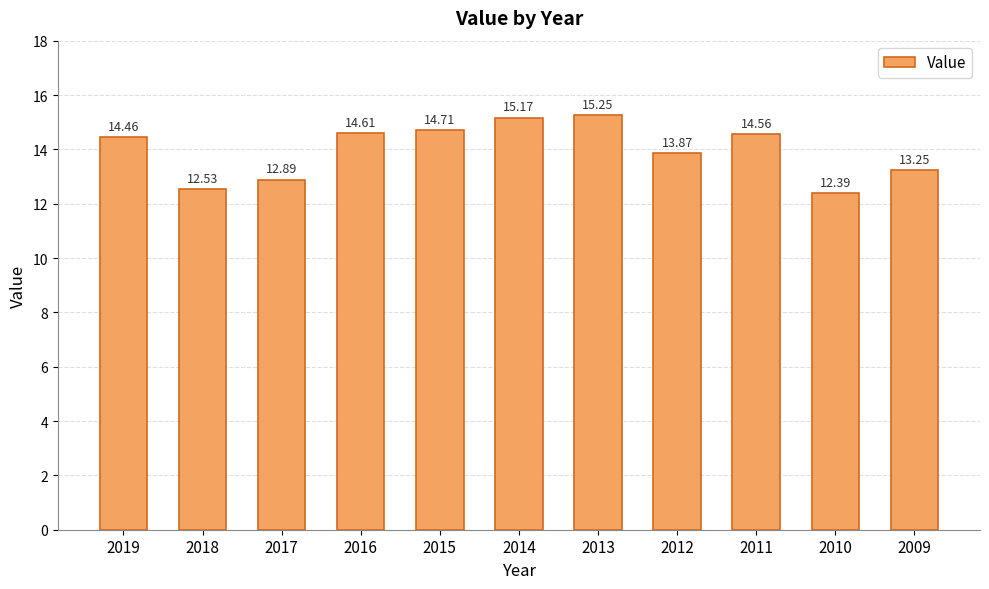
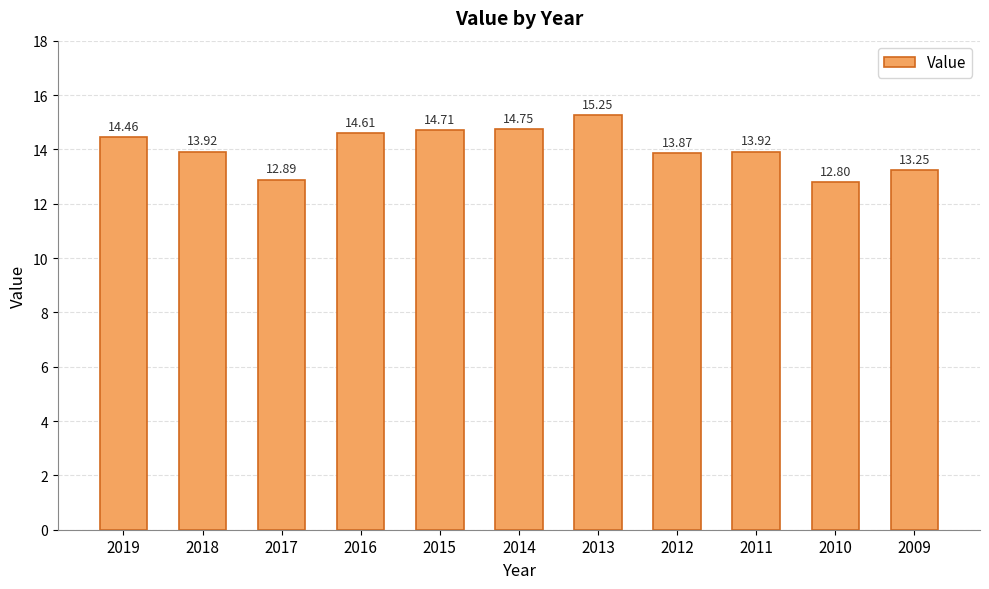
  {
    "2019": 14.46,
-   "2018": 12.53,
+   "2018": 13.92,
    "2017": 12.89,
    "2016": 14.61,
    "2015": 14.71,
-   "2014": 15.17,
+   "2014": 14.75,
    "2013": 15.25,
    "2012": 13.87,
-   "2011": 14.56,
-   "2010": 12.39,
+   "2011": 13.92,
+   "2010": 12.80,
    "2009": 13.25
  }
